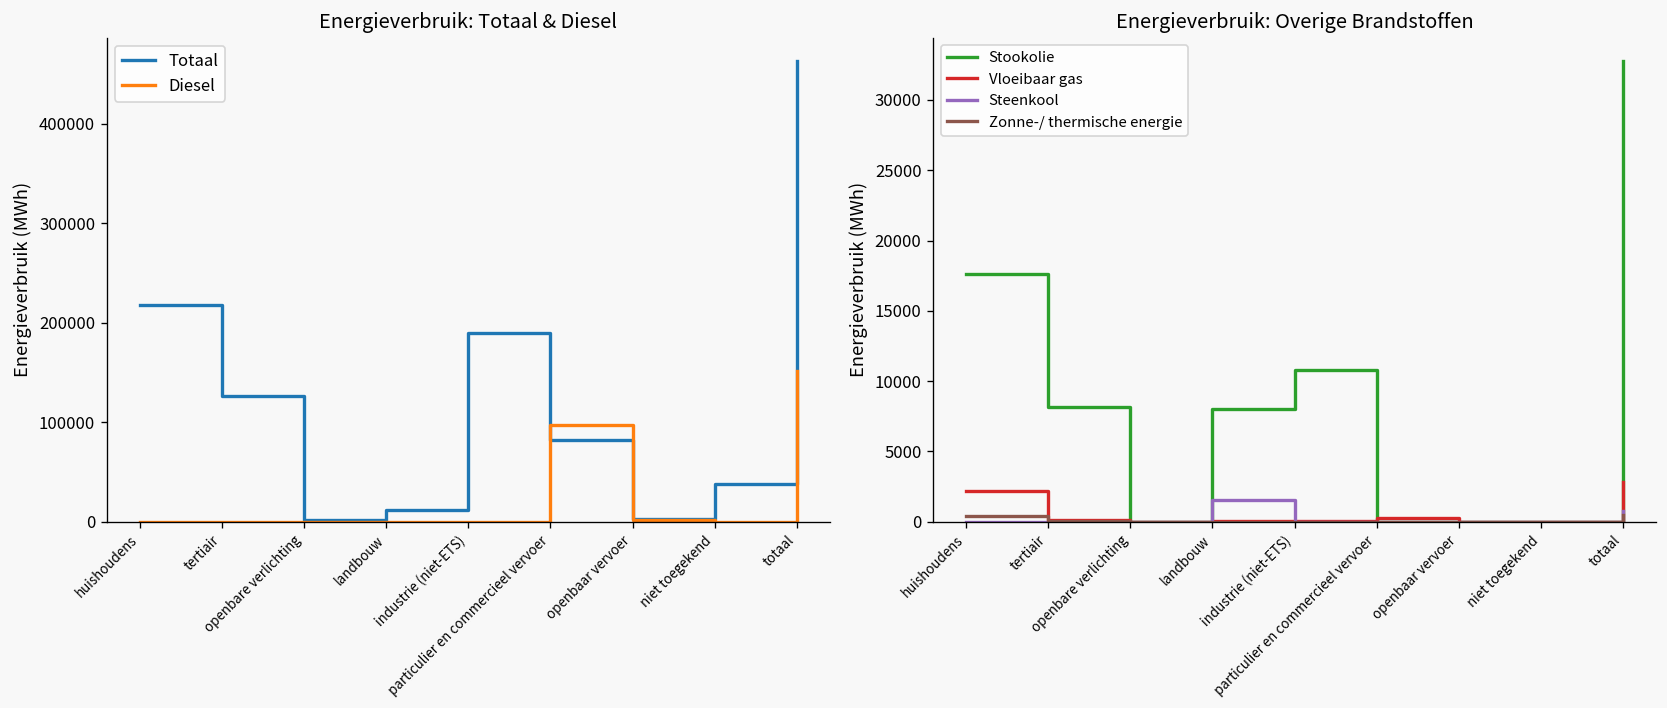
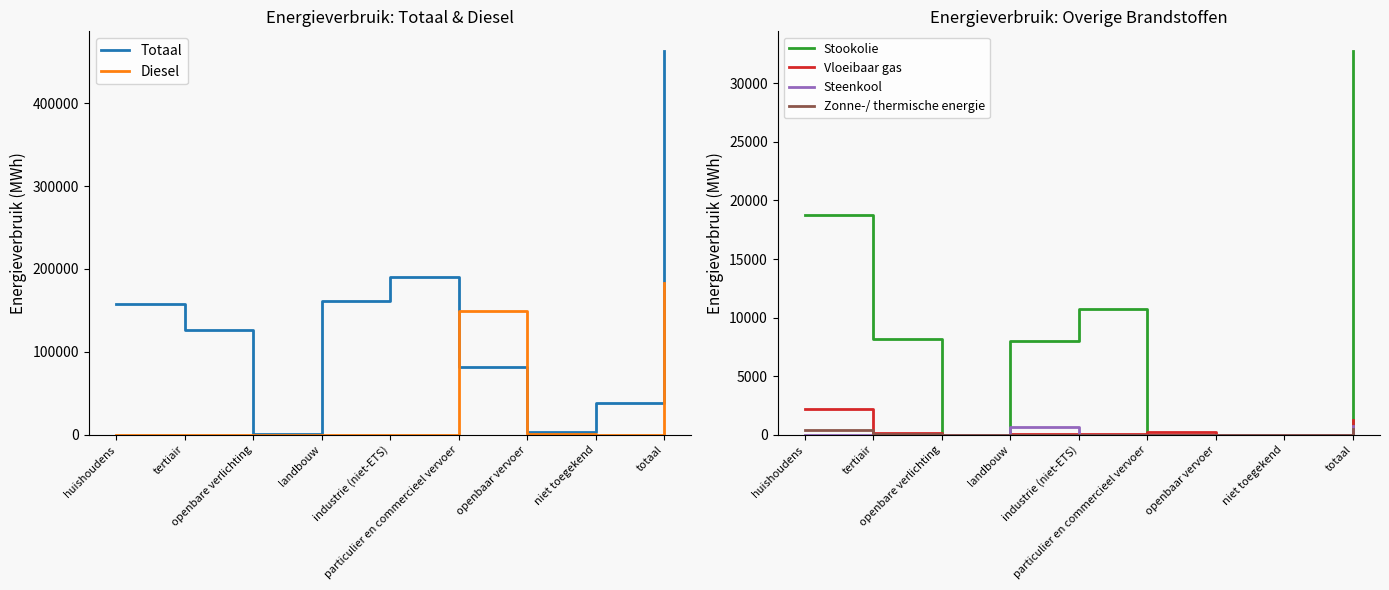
  {
    "Energieverbruik: Totaal & Diesel": {
      "Totaal": {
-       "huishoudens": 220000,
+       "huishoudens": 160000,
        "tertiair": 130000,
-       "landbouw": 10000,
+       "landbouw": 160000,
        "industrie (niet-ETS)": 190000,
        "particulier en commercieel vervoer": 80000,
        "niet toegekend": 40000,
        "totaal": 460000
      },
      "Diesel": {
        "huishoudens": 0,
        "tertiair": 0,
        "landbouw": 0,
        "industrie (niet-ETS)": 0,
-       "particulier en commercieel vervoer": 100000,
+       "particulier en commercieel vervoer": 150000,
        "niet toegekend": 0,
-       "totaal": 150000
+       "totaal": 180000
      }
    },
    "Energieverbruik: Overige Brandstoffen": {
      "Stookolie": {
-       "huishoudens": 17600,
+       "huishoudens": 18700,
        "tertiair": 8200,
        "landbouw": 8000,
        "industrie (niet-ETS)": 10800,
        "totaal": 32800
      },
      "Vloeibaar gas": {
        "huishoudens": 2200,
        "particulier en commercieel vervoer": 200,
-       "totaal": 2800
+       "totaal": 1300
      },
      "Steenkool": {
        "huishoudens": 0,
-       "landbouw": 1600,
+       "landbouw": 600,
        "totaal": 700
      },
      "Zonne-/ thermische energie": {
        "huishoudens": 400,
        "totaal": 500
      }
    }
  }
